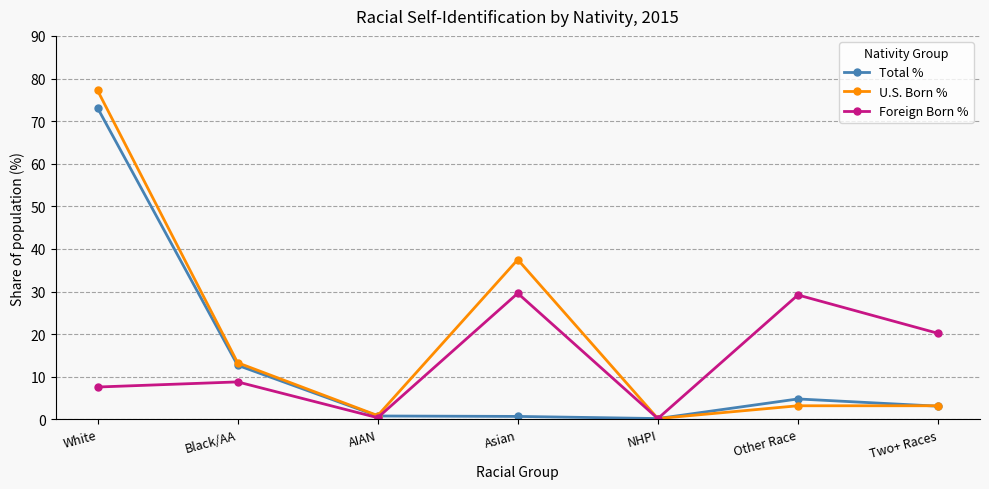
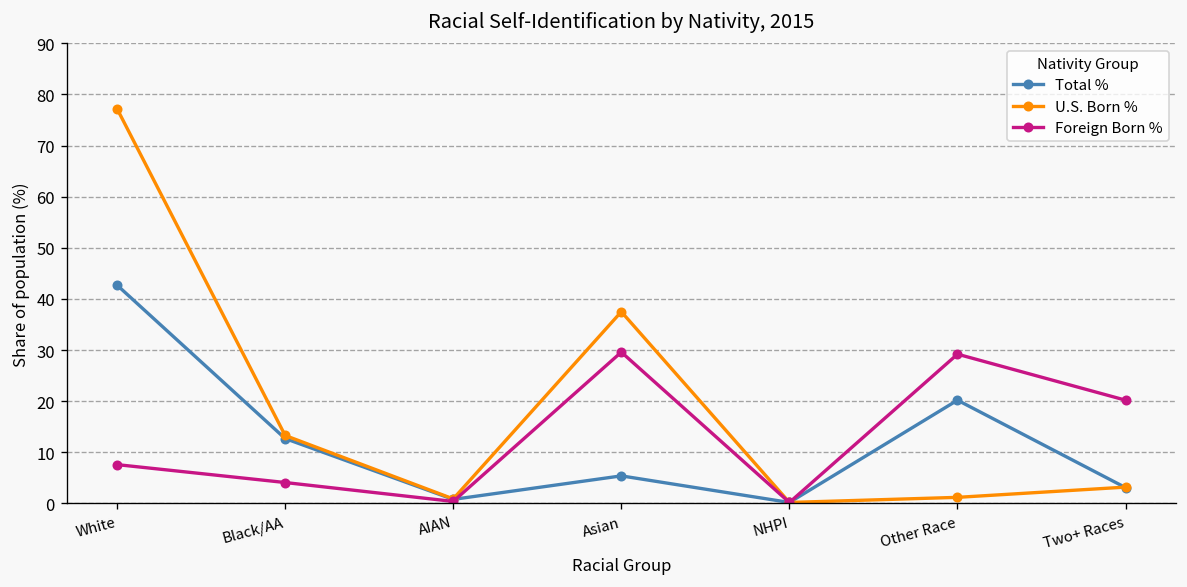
  {
    "Total %": {
-     "White": 73,
+     "White": 43,
      "Black/AA": 13,
-     "Asian": 1,
-     "Other Race": 5
+     "Asian": 5,
+     "Other Race": 20
    },
    "U.S. Born %": {
      "White": 77,
      "Black/AA": 13,
      "Asian": 38,
-     "Other Race": 3
+     "Other Race": 1
    },
    "Foreign Born %": {
      "White": 8,
-     "Black/AA": 9,
+     "Black/AA": 4,
      "Asian": 30,
      "Other Race": 29,
      "Two+ Races": 20
    }
  }
